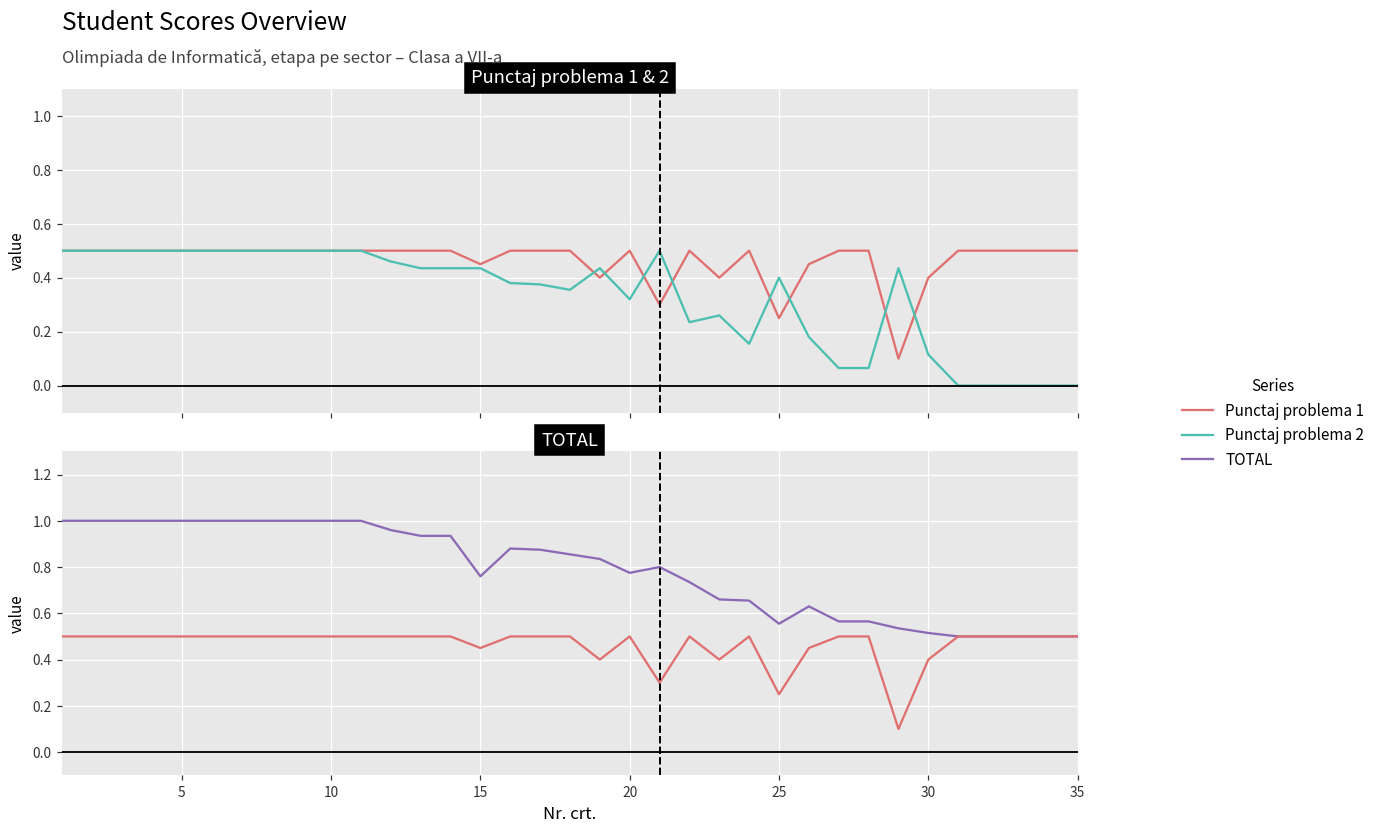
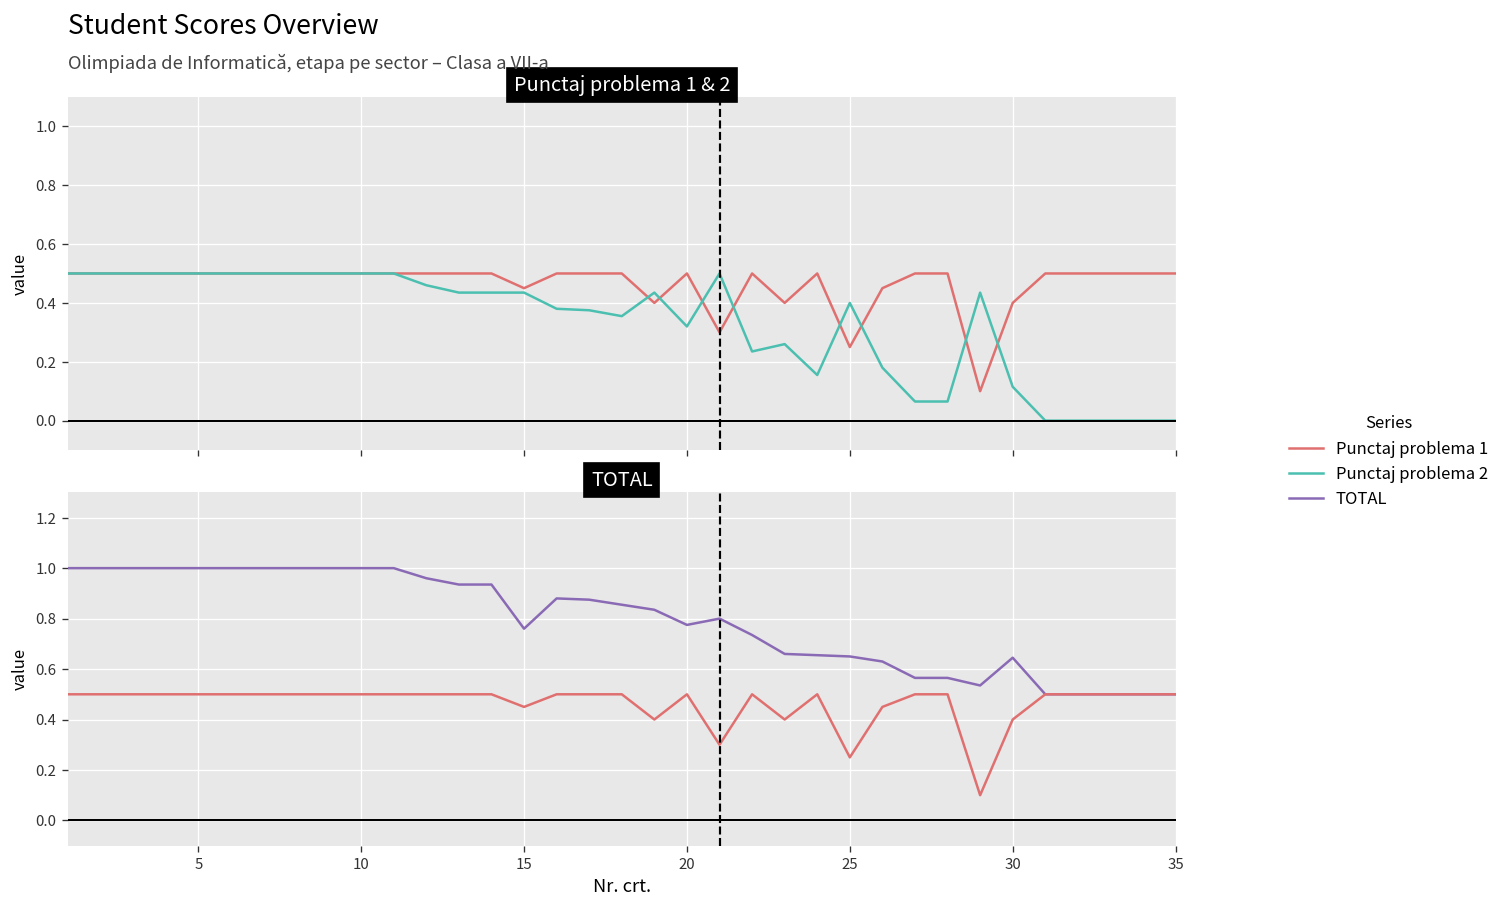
  {
    "TOTAL": {
      "TOTAL": {
        "5": 1.00,
        "10": 1.00,
        "15": 0.76,
        "20": 0.78,
-       "25": 0.56,
-       "30": 0.52
+       "25": 0.65,
+       "30": 0.65
      },
      "Punctaj problema 1": {
        "5": 0.50,
        "10": 0.50,
        "15": 0.45,
        "20": 0.50,
        "25": 0.25,
        "30": 0.40
      }
    }
  }
